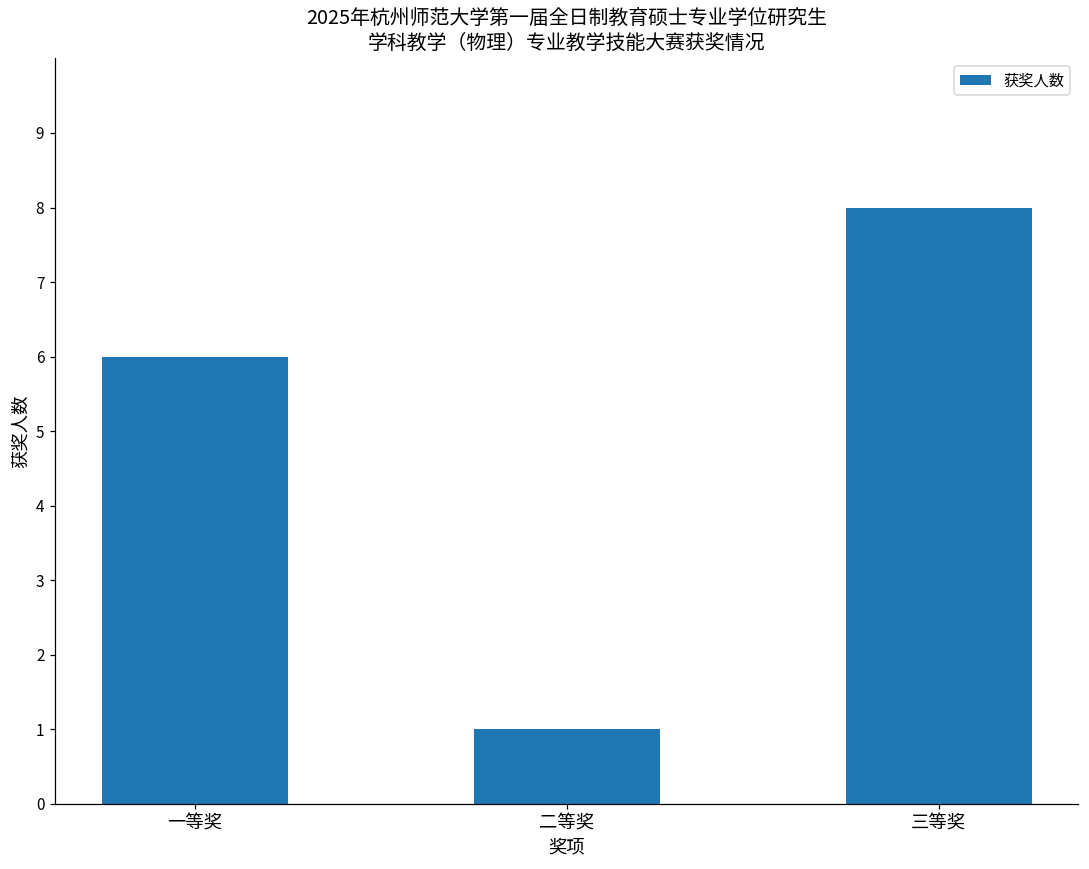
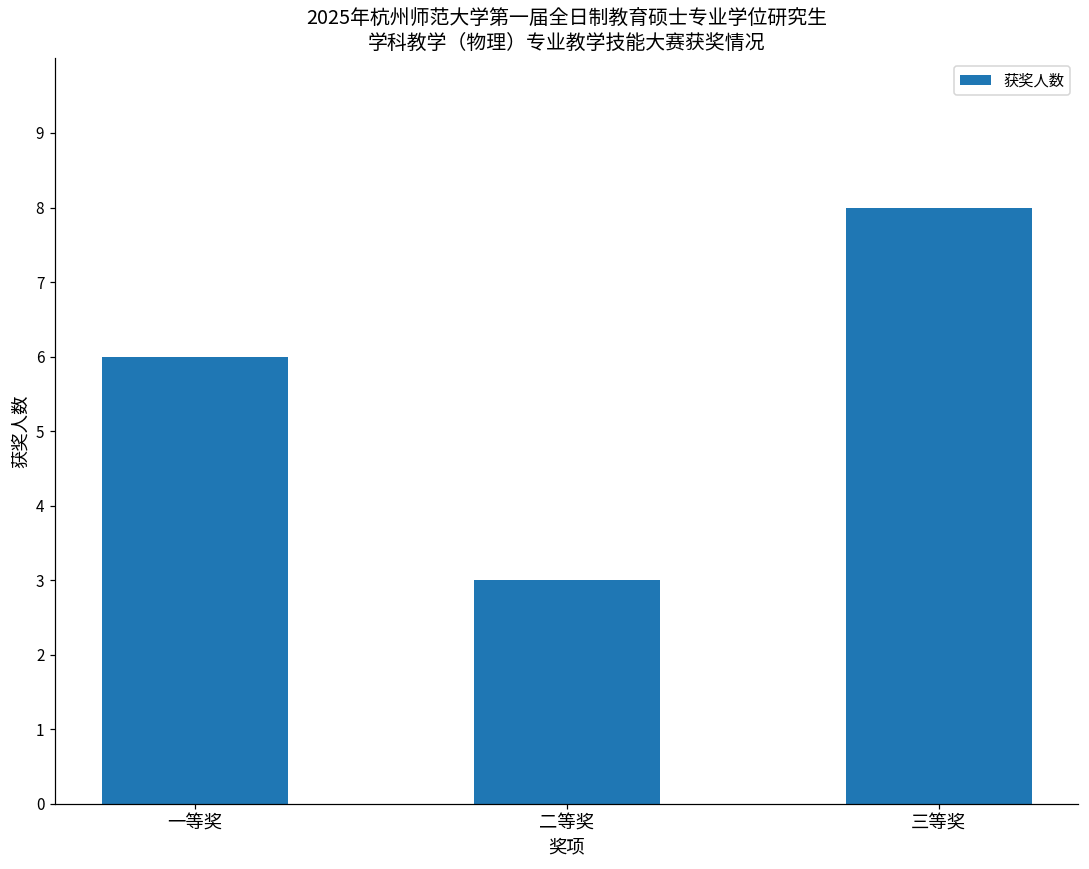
  {
    "一等奖": 6,
-   "二等奖": 1,
+   "二等奖": 3,
    "三等奖": 8
  }
